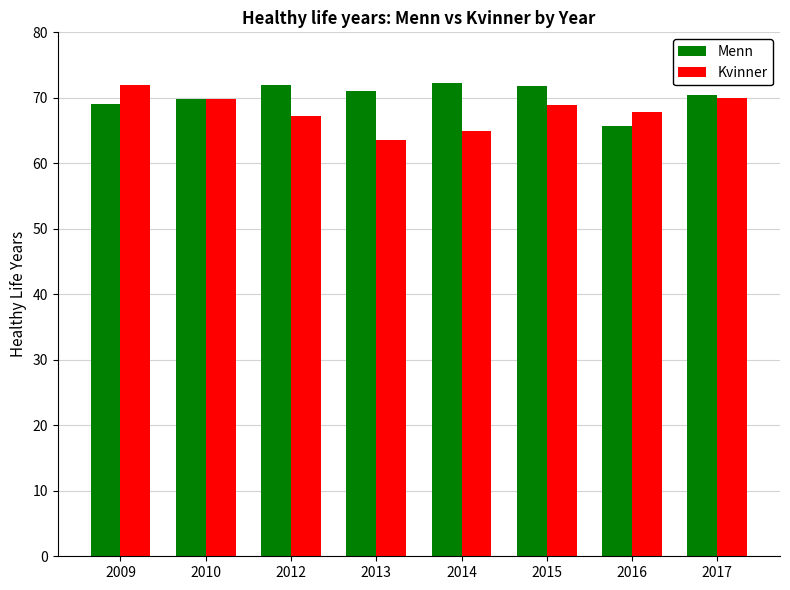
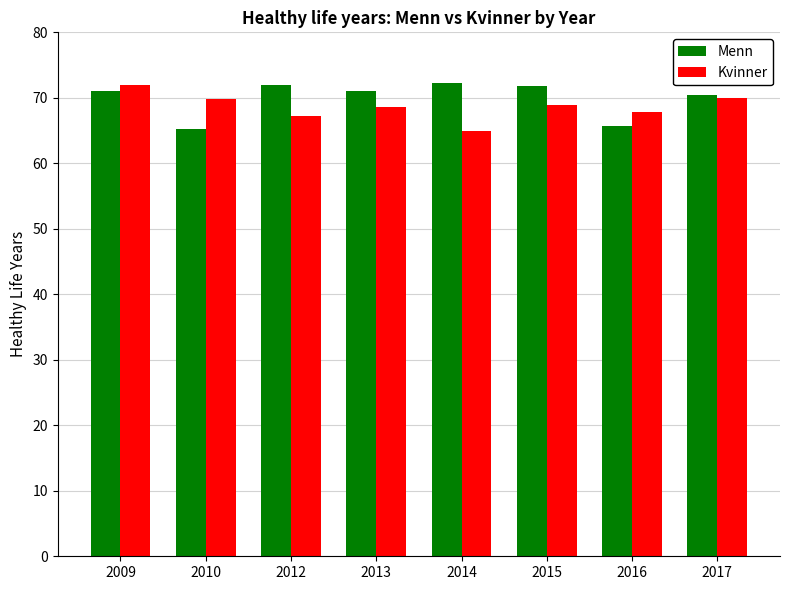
  {
    "Menn": {
-     "2009": 69,
-     "2010": 70,
+     "2009": 71,
+     "2010": 65,
      "2012": 72,
      "2013": 71,
      "2014": 72,
      "2015": 72,
      "2016": 66,
      "2017": 70
    },
    "Kvinner": {
      "2009": 72,
      "2010": 70,
      "2012": 67,
-     "2013": 64,
+     "2013": 69,
      "2014": 65,
      "2015": 69,
      "2016": 68,
      "2017": 70
    }
  }
